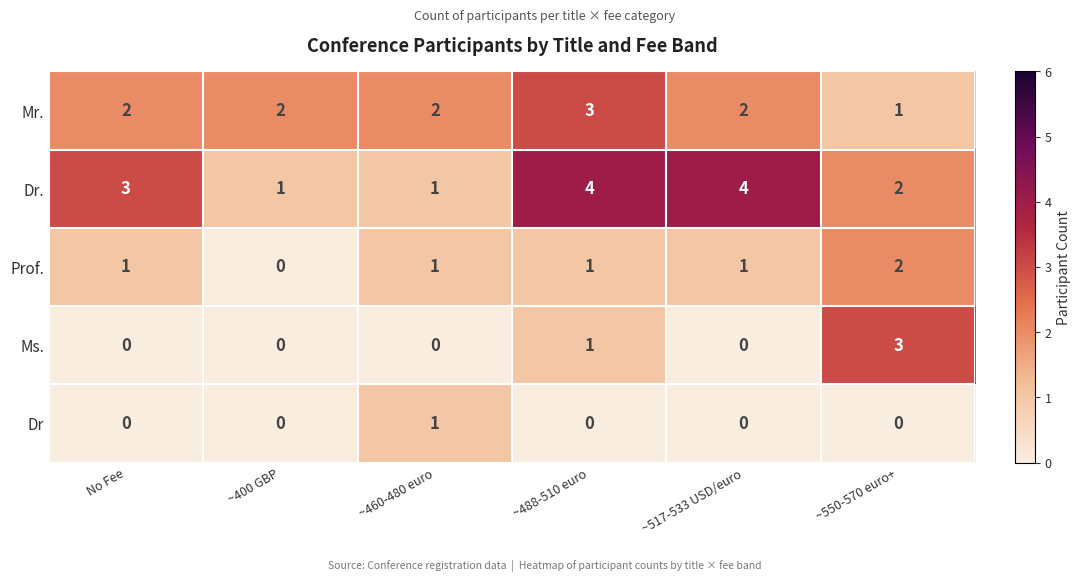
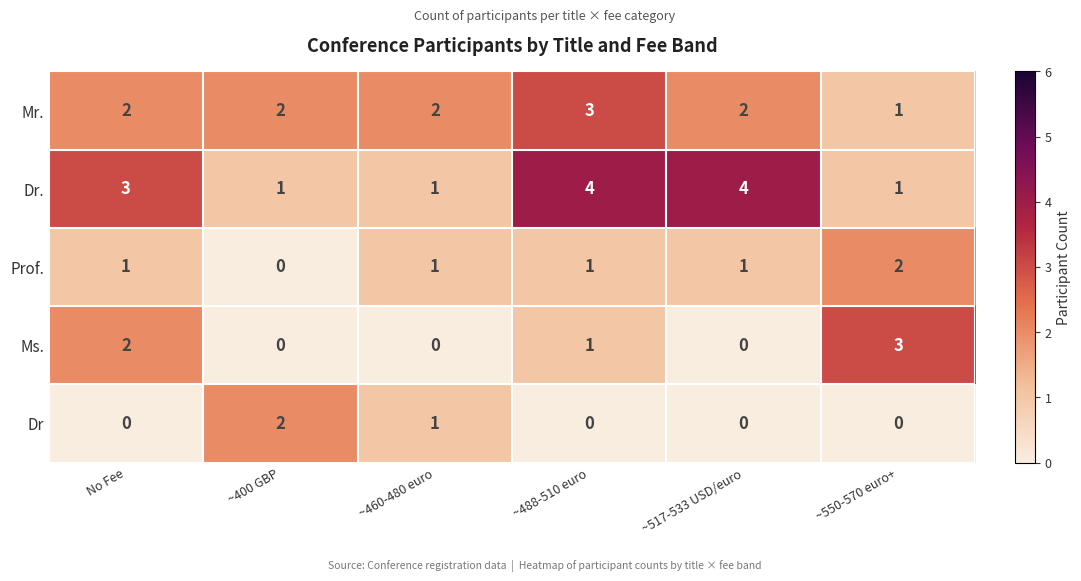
  {
    "Mr.": {
      "No Fee": 2,
      "~400 GBP": 2,
      "~460-480 euro": 2,
      "~488-510 euro": 3,
      "~517-533 USD/euro": 2,
      "~550-570 euro+": 1
    },
    "Dr.": {
      "No Fee": 3,
      "~400 GBP": 1,
      "~460-480 euro": 1,
      "~488-510 euro": 4,
      "~517-533 USD/euro": 4,
-     "~550-570 euro+": 2
+     "~550-570 euro+": 1
    },
    "Prof.": {
      "No Fee": 1,
      "~400 GBP": 0,
      "~460-480 euro": 1,
      "~488-510 euro": 1,
      "~517-533 USD/euro": 1,
      "~550-570 euro+": 2
    },
    "Ms.": {
-     "No Fee": 0,
+     "No Fee": 2,
      "~400 GBP": 0,
      "~460-480 euro": 0,
      "~488-510 euro": 1,
      "~517-533 USD/euro": 0,
      "~550-570 euro+": 3
    },
    "Dr": {
      "No Fee": 0,
-     "~400 GBP": 0,
+     "~400 GBP": 2,
      "~460-480 euro": 1,
      "~488-510 euro": 0,
      "~517-533 USD/euro": 0,
      "~550-570 euro+": 0
    }
  }
